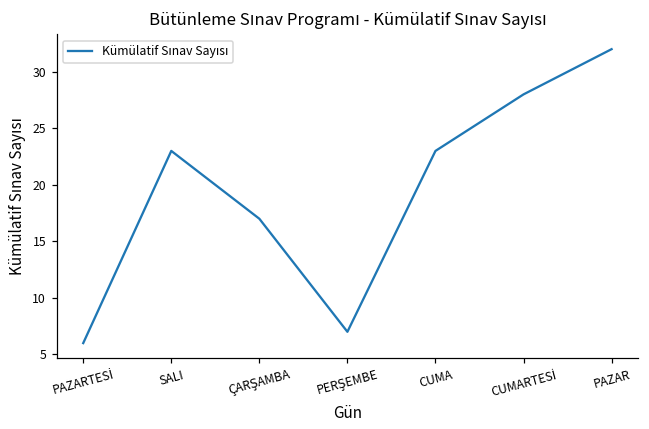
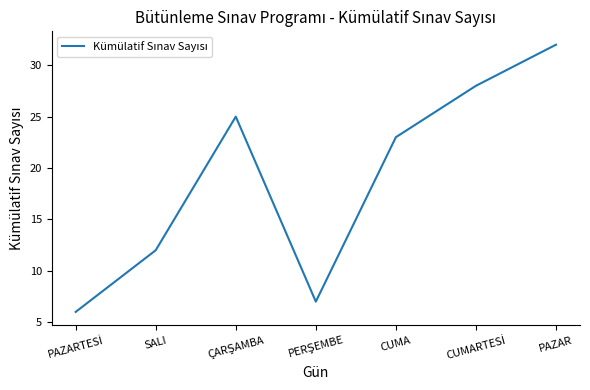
  {
    "PAZARTESİ": 6,
-   "SALI": 23,
-   "ÇARŞAMBA": 17,
+   "SALI": 12,
+   "ÇARŞAMBA": 25,
    "PERŞEMBE": 7,
    "CUMA": 23,
    "CUMARTESİ": 28,
    "PAZAR": 32
  }
